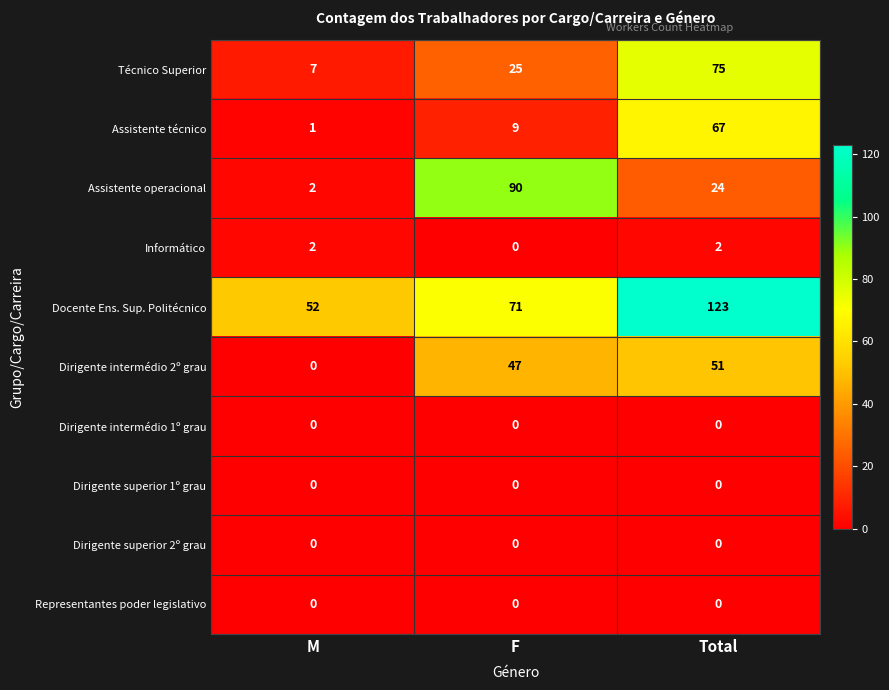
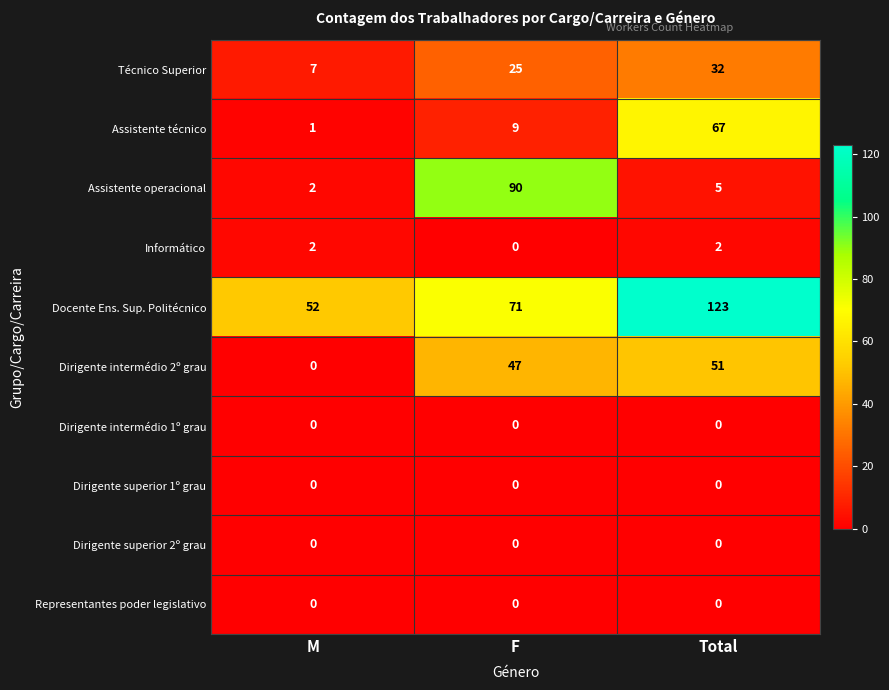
  {
    "Técnico Superior": {
      "M": 7,
      "F": 25,
-     "Total": 75
+     "Total": 32
    },
    "Assistente técnico": {
      "M": 1,
      "F": 9,
      "Total": 67
    },
    "Assistente operacional": {
      "M": 2,
      "F": 90,
-     "Total": 24
+     "Total": 5
    },
    "Informático": {
      "M": 2,
      "F": 0,
      "Total": 2
    },
    "Docente Ens. Sup. Politécnico": {
      "M": 52,
      "F": 71,
      "Total": 123
    },
    "Dirigente intermédio 2º grau": {
      "M": 0,
      "F": 47,
      "Total": 51
    },
    "Dirigente intermédio 1º grau": {
      "M": 0,
      "F": 0,
      "Total": 0
    },
    "Dirigente superior 1º grau": {
      "M": 0,
      "F": 0,
      "Total": 0
    },
    "Dirigente superior 2º grau": {
      "M": 0,
      "F": 0,
      "Total": 0
    },
    "Representantes poder legislativo": {
      "M": 0,
      "F": 0,
      "Total": 0
    }
  }
